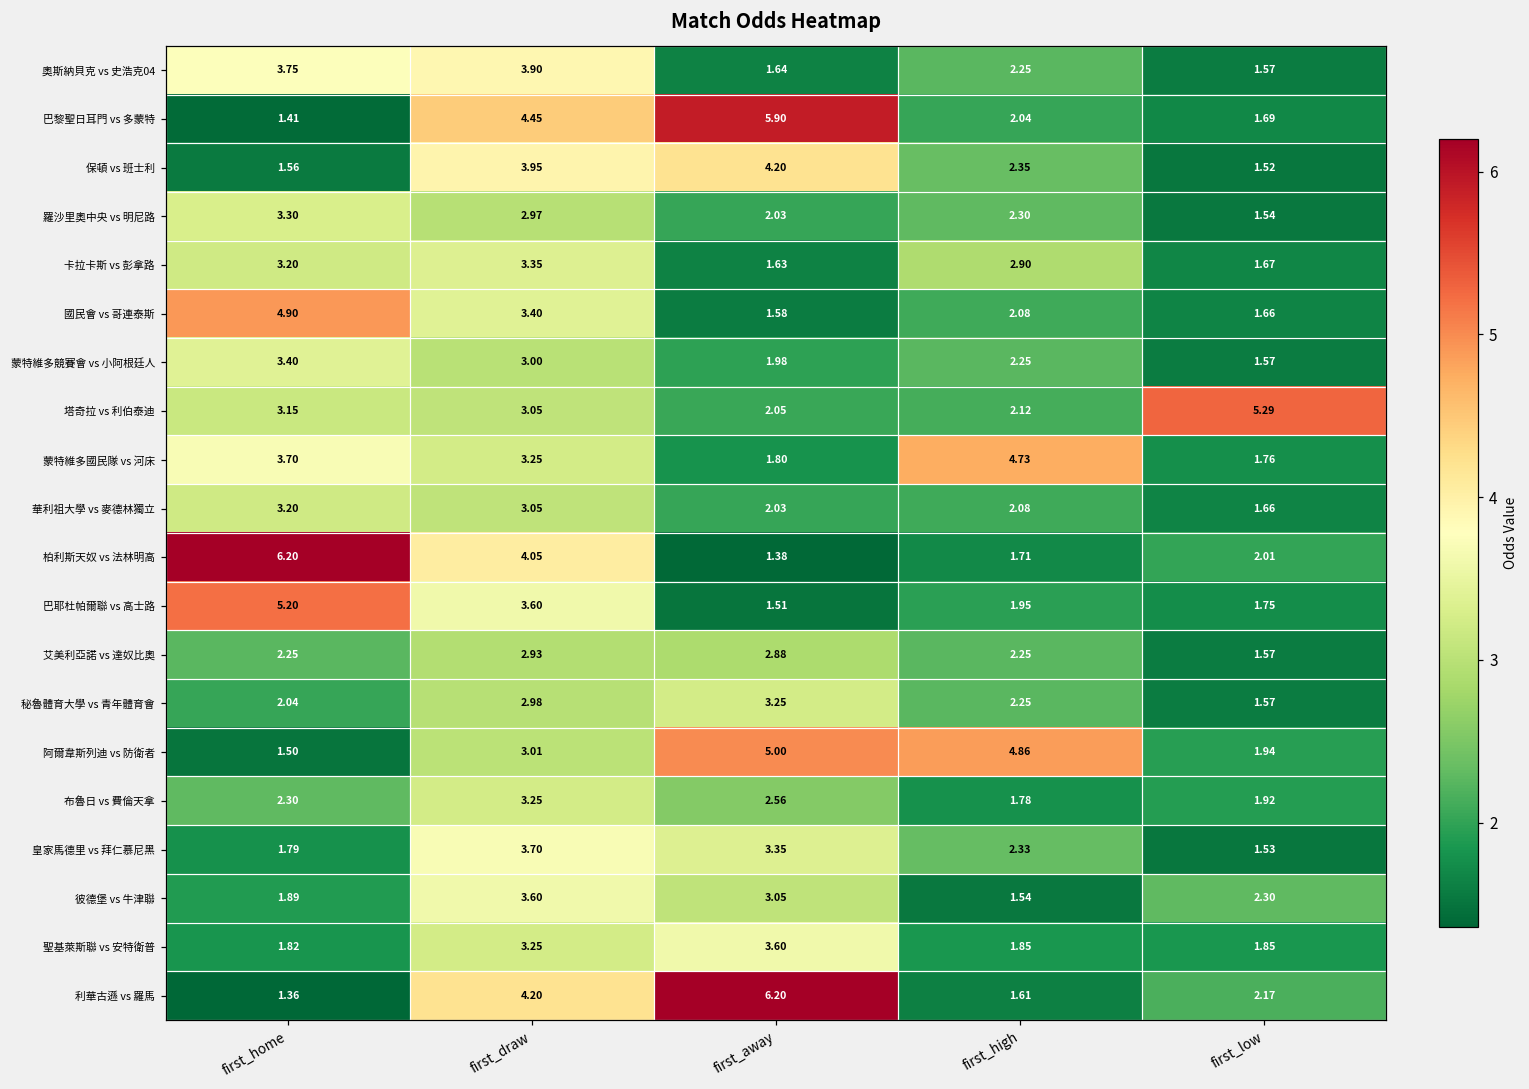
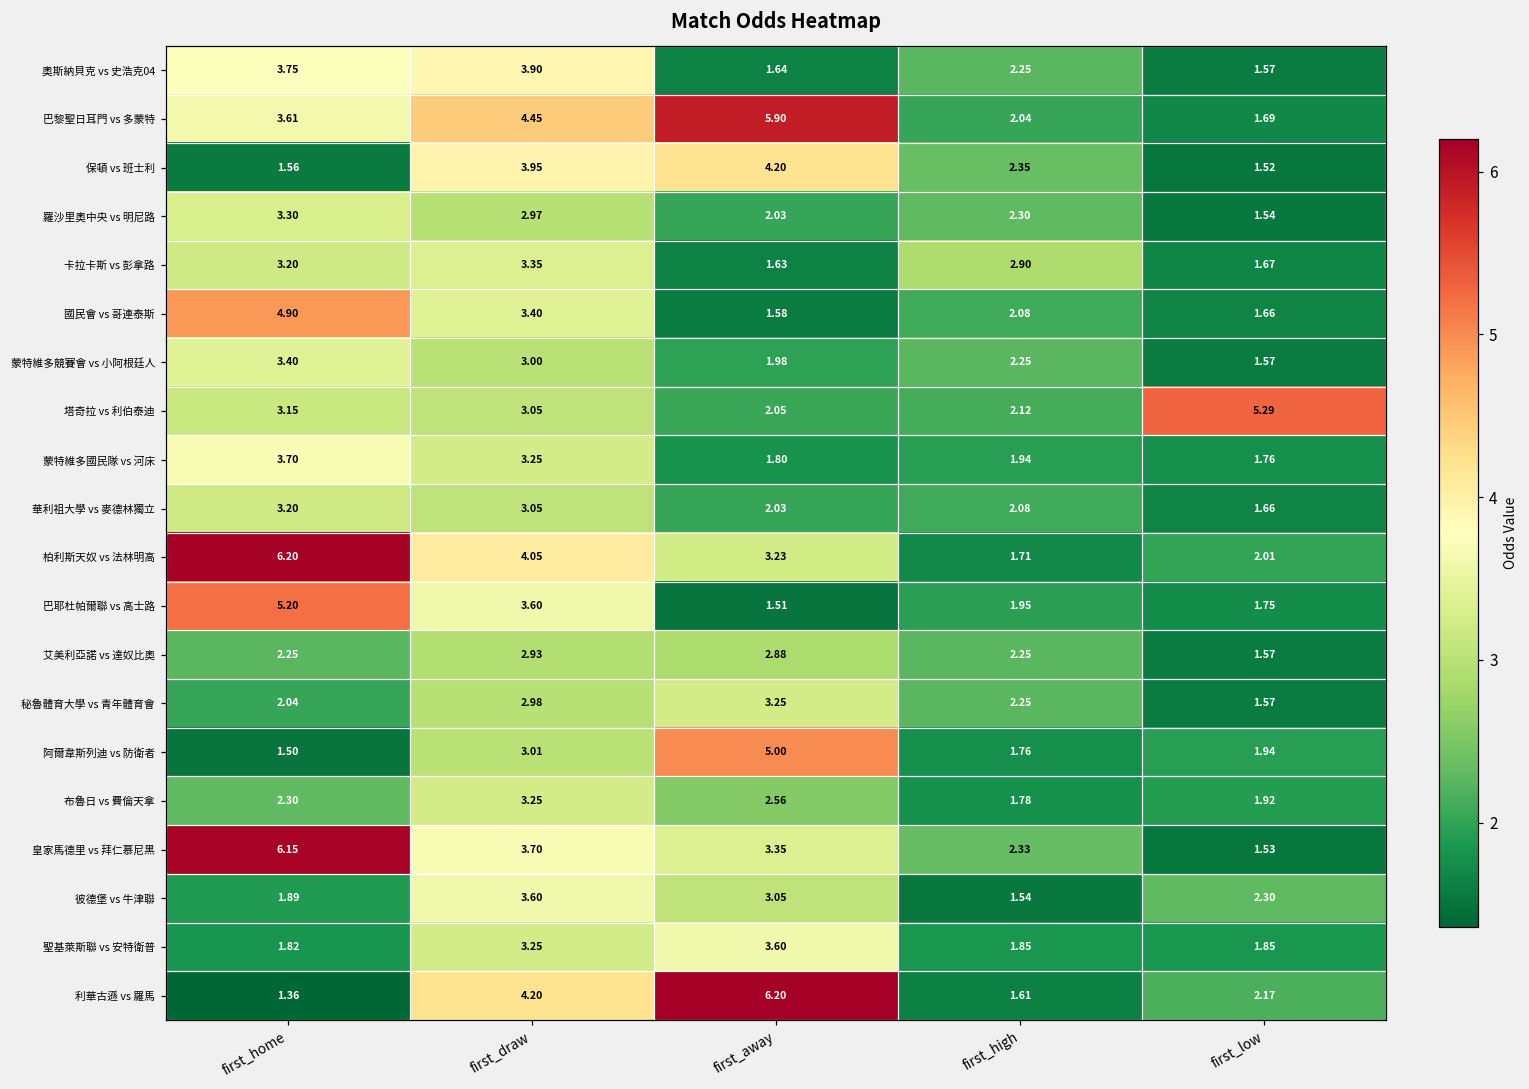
  {
    "奧斯納貝克 vs 史浩克04": {
      "first_home": 3.75,
      "first_draw": 3.90,
      "first_away": 1.64,
      "first_high": 2.25,
      "first_low": 1.57
    },
    "巴黎聖日耳門 vs 多蒙特": {
-     "first_home": 1.41,
+     "first_home": 3.61,
      "first_draw": 4.45,
      "first_away": 5.90,
      "first_high": 2.04,
      "first_low": 1.69
    },
    "保頓 vs 班士利": {
      "first_home": 1.56,
      "first_draw": 3.95,
      "first_away": 4.20,
      "first_high": 2.35,
      "first_low": 1.52
    },
    "羅沙里奧中央 vs 明尼路": {
      "first_home": 3.30,
      "first_draw": 2.97,
      "first_away": 2.03,
      "first_high": 2.30,
      "first_low": 1.54
    },
    "卡拉卡斯 vs 彭拿路": {
      "first_home": 3.20,
      "first_draw": 3.35,
      "first_away": 1.63,
      "first_high": 2.90,
      "first_low": 1.67
    },
    "國民會 vs 哥連泰斯": {
      "first_home": 4.90,
      "first_draw": 3.40,
      "first_away": 1.58,
      "first_high": 2.08,
      "first_low": 1.66
    },
    "蒙特維多競賽會 vs 小阿根廷人": {
      "first_home": 3.40,
      "first_draw": 3.00,
      "first_away": 1.98,
      "first_high": 2.25,
      "first_low": 1.57
    },
    "塔奇拉 vs 利伯泰迪": {
      "first_home": 3.15,
      "first_draw": 3.05,
      "first_away": 2.05,
      "first_high": 2.12,
      "first_low": 5.29
    },
    "蒙特維多國民隊 vs 河床": {
      "first_home": 3.70,
      "first_draw": 3.25,
      "first_away": 1.80,
-     "first_high": 4.73,
+     "first_high": 1.94,
      "first_low": 1.76
    },
    "華利祖大學 vs 麥德林獨立": {
      "first_home": 3.20,
      "first_draw": 3.05,
      "first_away": 2.03,
      "first_high": 2.08,
      "first_low": 1.66
    },
    "柏利斯天奴 vs 法林明高": {
      "first_home": 6.20,
      "first_draw": 4.05,
-     "first_away": 1.38,
+     "first_away": 3.23,
      "first_high": 1.71,
      "first_low": 2.01
    },
    "巴耶杜帕爾聯 vs 高士路": {
      "first_home": 5.20,
      "first_draw": 3.60,
      "first_away": 1.51,
      "first_high": 1.95,
      "first_low": 1.75
    },
    "艾美利亞諾 vs 達奴比奧": {
      "first_home": 2.25,
      "first_draw": 2.93,
      "first_away": 2.88,
      "first_high": 2.25,
      "first_low": 1.57
    },
    "秘魯體育大學 vs 青年體育會": {
      "first_home": 2.04,
      "first_draw": 2.98,
      "first_away": 3.25,
      "first_high": 2.25,
      "first_low": 1.57
    },
    "阿爾韋斯列迪 vs 防衛者": {
      "first_home": 1.50,
      "first_draw": 3.01,
      "first_away": 5.00,
-     "first_high": 4.86,
+     "first_high": 1.76,
      "first_low": 1.94
    },
    "布魯日 vs 費倫天拿": {
      "first_home": 2.30,
      "first_draw": 3.25,
      "first_away": 2.56,
      "first_high": 1.78,
      "first_low": 1.92
    },
    "皇家馬德里 vs 拜仁慕尼黑": {
-     "first_home": 1.79,
+     "first_home": 6.15,
      "first_draw": 3.70,
      "first_away": 3.35,
      "first_high": 2.33,
      "first_low": 1.53
    },
    "彼德堡 vs 牛津聯": {
      "first_home": 1.89,
      "first_draw": 3.60,
      "first_away": 3.05,
      "first_high": 1.54,
      "first_low": 2.30
    },
    "聖基萊斯聯 vs 安特衛普": {
      "first_home": 1.82,
      "first_draw": 3.25,
      "first_away": 3.60,
      "first_high": 1.85,
      "first_low": 1.85
    },
    "利華古遜 vs 羅馬": {
      "first_home": 1.36,
      "first_draw": 4.20,
      "first_away": 6.20,
      "first_high": 1.61,
      "first_low": 2.17
    }
  }
